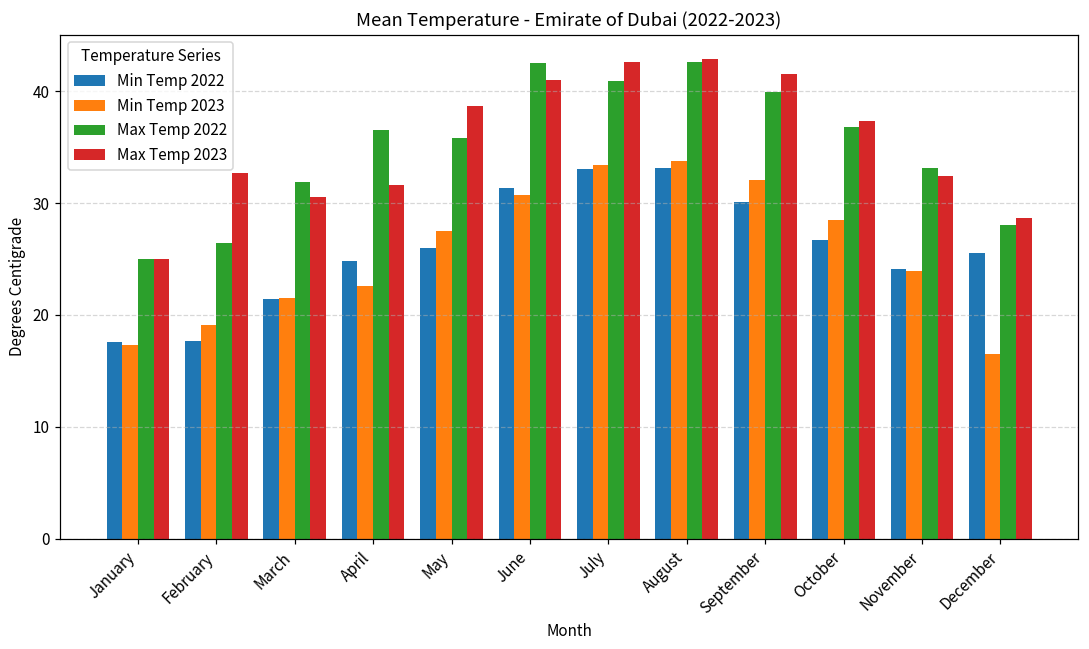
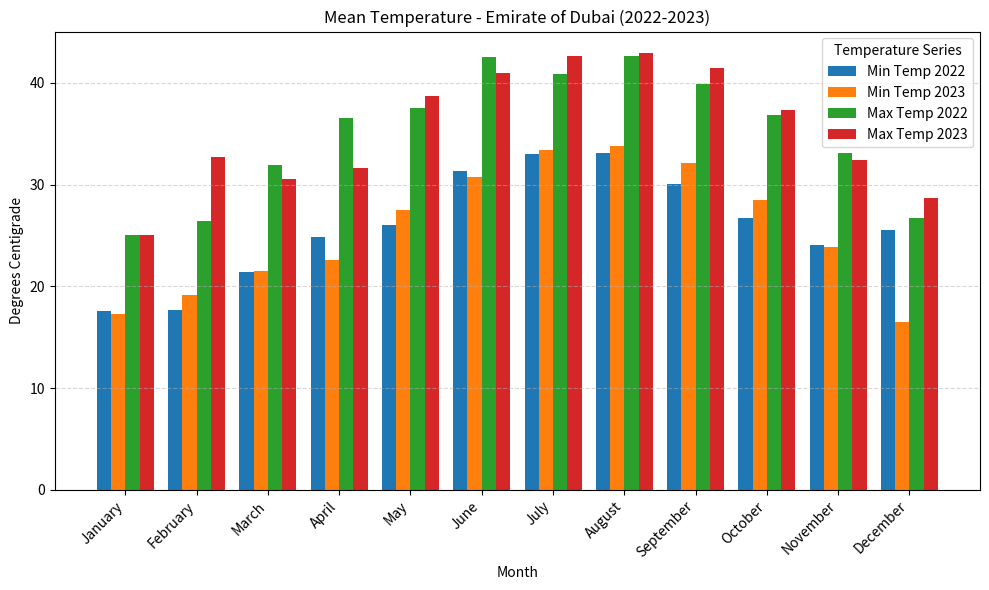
  {
    "Min Temp 2022": {
      "January": 17.6,
      "February": 17.7,
      "March": 21.4,
      "April": 24.8,
      "May": 26.0,
      "June": 31.3,
      "July": 33.0,
      "August": 33.1,
      "September": 30.1,
      "October": 26.7,
      "November": 24.1,
      "December": 25.5
    },
    "Min Temp 2023": {
      "January": 17.3,
      "February": 19.1,
      "March": 21.5,
      "April": 22.6,
      "May": 27.5,
      "June": 30.7,
      "July": 33.4,
      "August": 33.8,
      "September": 32.1,
      "October": 28.5,
      "November": 23.9,
      "December": 16.5
    },
    "Max Temp 2022": {
      "January": 25.0,
      "February": 26.4,
      "March": 31.9,
      "April": 36.5,
-     "May": 35.8,
+     "May": 37.5,
      "June": 42.5,
      "July": 40.9,
      "August": 42.6,
      "September": 39.9,
      "October": 36.8,
      "November": 33.1,
-     "December": 28.0
+     "December": 26.7
    },
    "Max Temp 2023": {
      "January": 25.0,
      "February": 32.7,
      "March": 30.5,
      "April": 31.6,
      "May": 38.7,
      "June": 41.0,
      "July": 42.6,
      "August": 42.9,
      "September": 41.5,
      "October": 37.3,
      "November": 32.4,
      "December": 28.7
    }
  }
